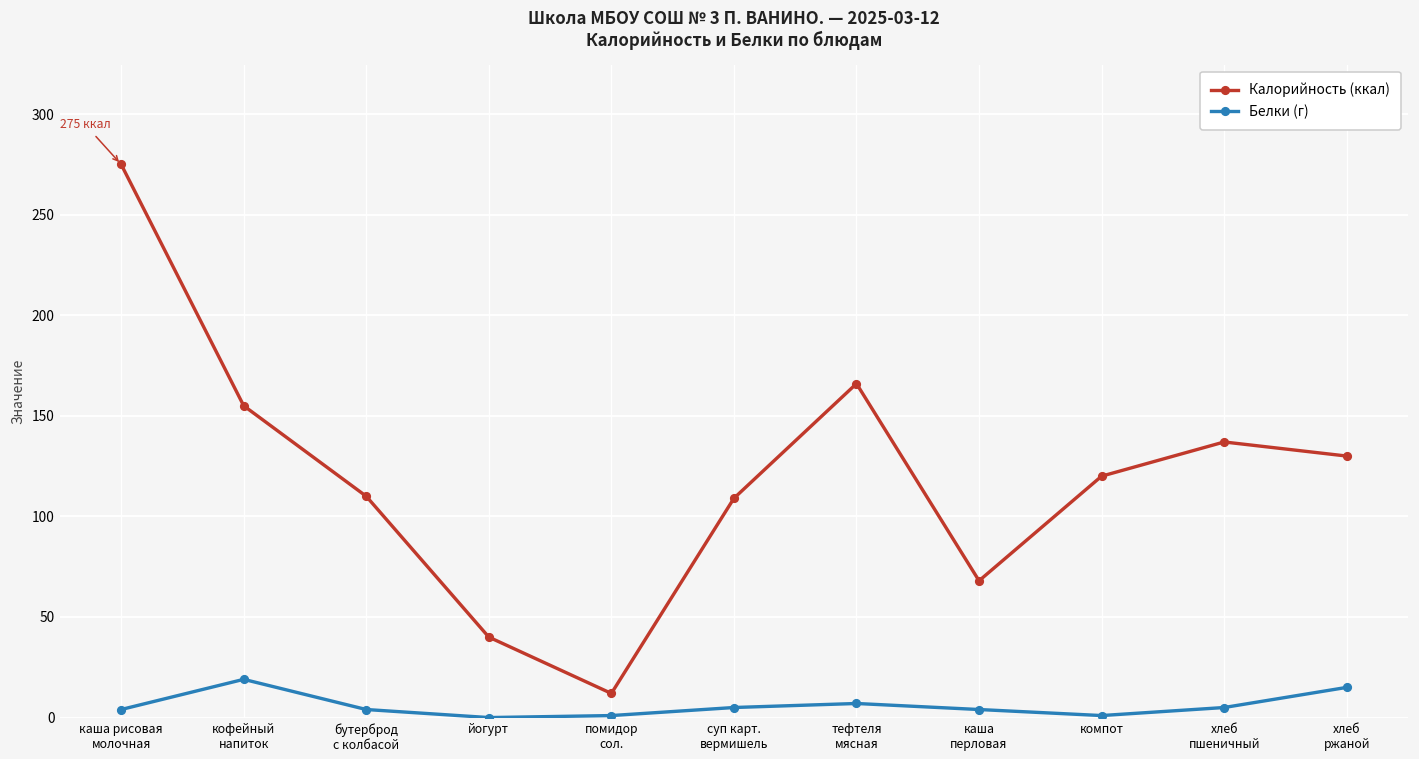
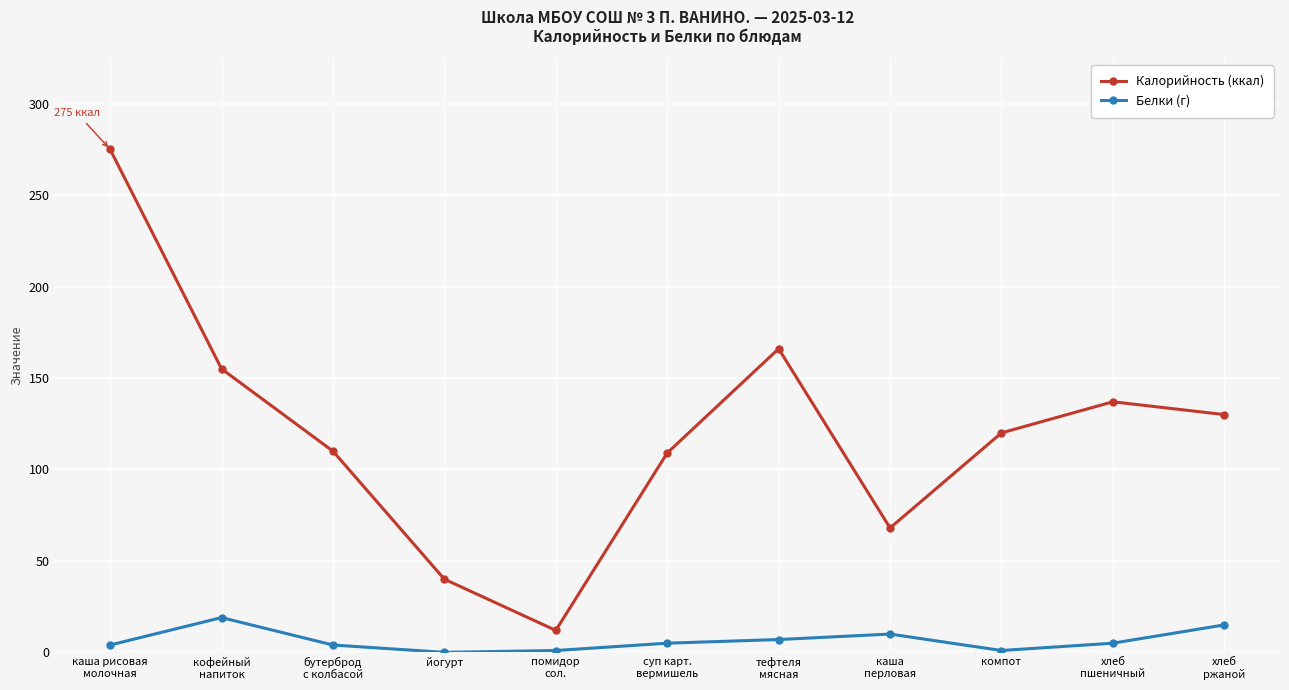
  {
    "Калорийность (ккал)": {
      "каша рисовая молочная": 275
    },
    "Белки (г)": {
      "каша рисовая молочная": 4,
      "кофейный напиток": 19,
      "бутерброд с колбасой": 4,
      "йогурт": 0,
      "помидор сол.": 1,
      "суп карт. вермишель": 5,
      "тефтеля мясная": 7,
-     "каша перловая": 4,
+     "каша перловая": 10,
      "компот": 1,
      "хлеб пшеничный": 5,
      "хлеб ржаной": 15
    }
  }
